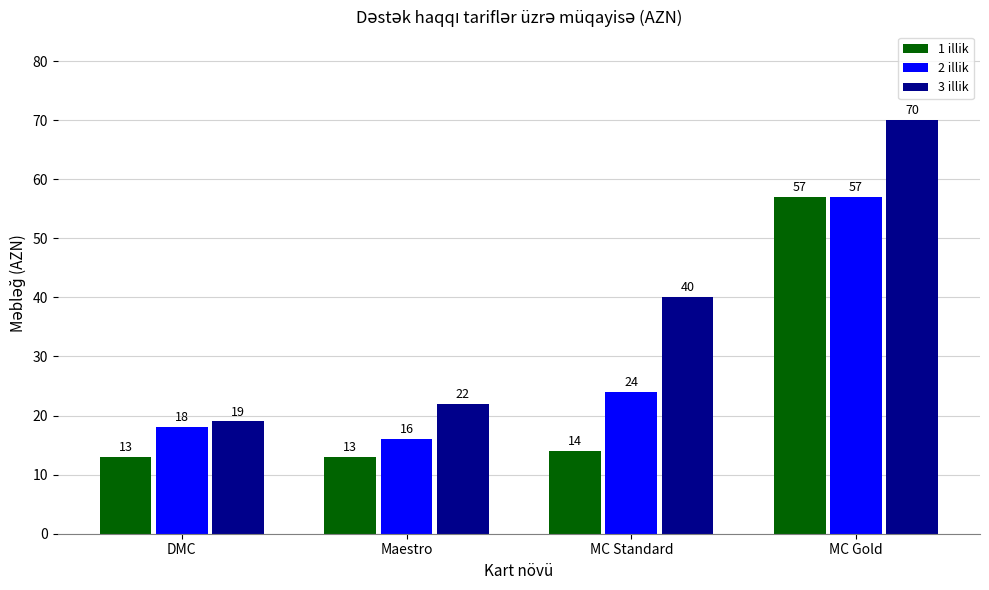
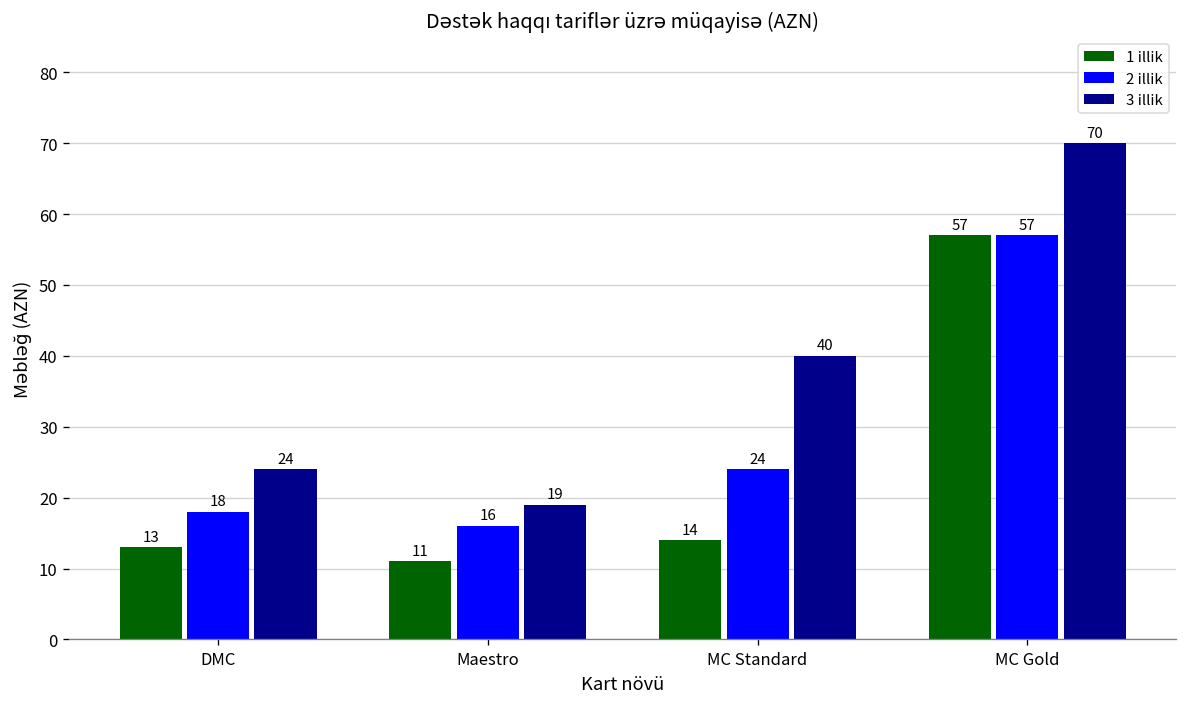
  {
    "1 illik": {
      "DMC": 13,
-     "Maestro": 13,
+     "Maestro": 11,
      "MC Standard": 14,
      "MC Gold": 57
    },
    "2 illik": {
      "DMC": 18,
      "Maestro": 16,
      "MC Standard": 24,
      "MC Gold": 57
    },
    "3 illik": {
-     "DMC": 19,
-     "Maestro": 22,
+     "DMC": 24,
+     "Maestro": 19,
      "MC Standard": 40,
      "MC Gold": 70
    }
  }
